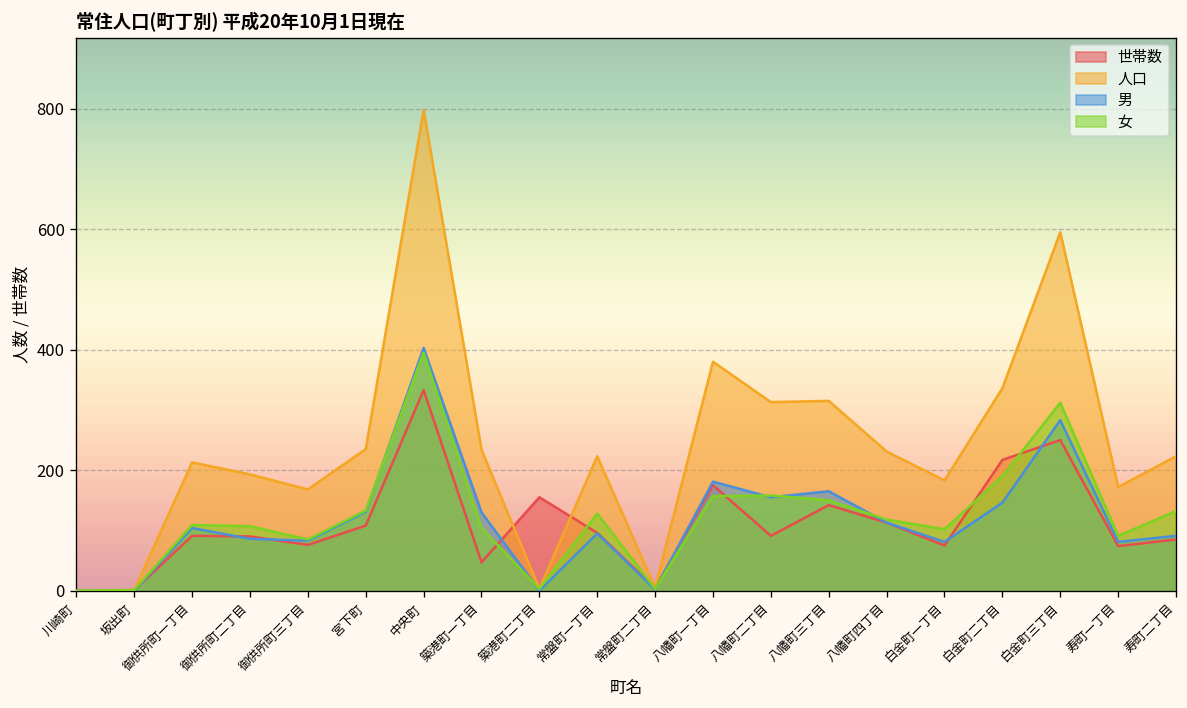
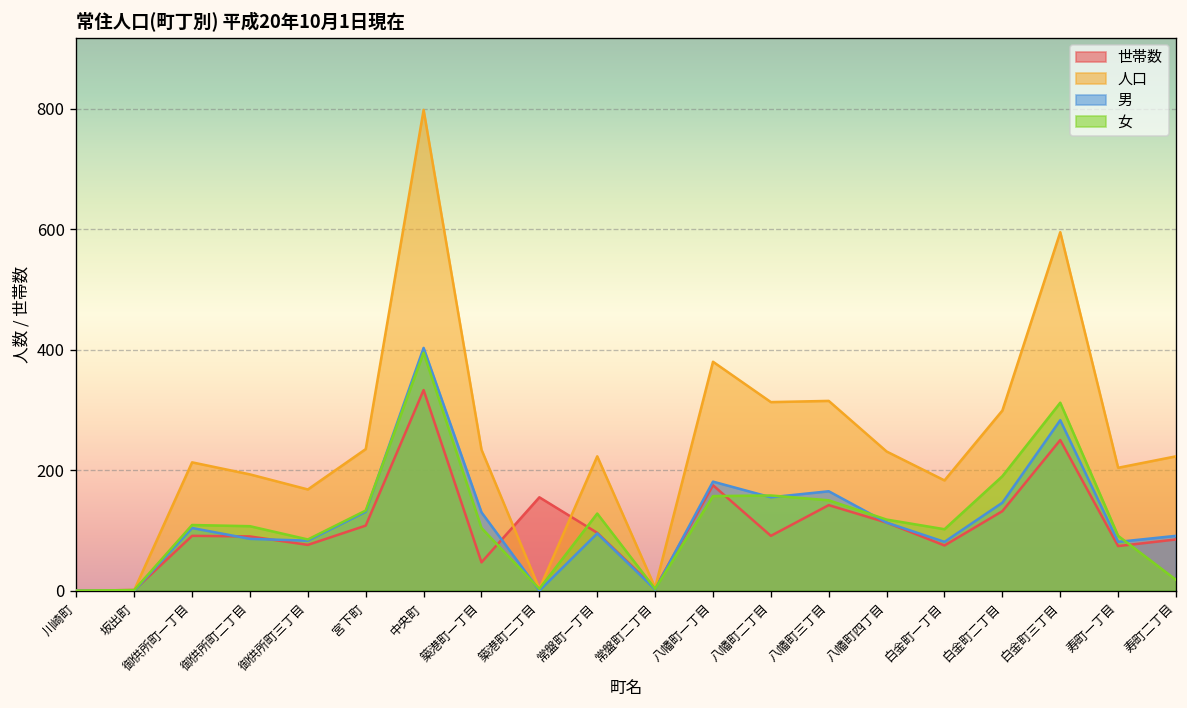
  {
    "世帯数": {
      "御供所町一丁目": 90,
      "御供所町三丁目": 80,
      "宮下町": 110,
      "中央町": 330,
      "築港町一丁目": 50,
      "築港町二丁目": 160,
      "八幡町一丁目": 180,
      "八幡町二丁目": 90,
      "八幡町三丁目": 140,
      "白金町一丁目": 80,
-     "白金町二丁目": 220,
+     "白金町二丁目": 130,
      "白金町三丁目": 250,
      "寿町一丁目": 70,
      "寿町二丁目": 90
    },
    "人口": {
      "御供所町一丁目": 210,
      "御供所町二丁目": 190,
      "御供所町三丁目": 170,
      "宮下町": 240,
      "中央町": 800,
      "築港町一丁目": 230,
      "常盤町一丁目": 220,
      "八幡町一丁目": 380,
      "八幡町二丁目": 310,
      "八幡町三丁目": 320,
      "八幡町四丁目": 230,
      "白金町一丁目": 180,
-     "白金町二丁目": 340,
+     "白金町二丁目": 300,
      "白金町三丁目": 600,
-     "寿町一丁目": 170,
+     "寿町一丁目": 200,
      "寿町二丁目": 220
    },
    "男": {
      "中央町": 400,
      "築港町一丁目": 130,
      "八幡町一丁目": 180,
      "八幡町三丁目": 170,
      "白金町一丁目": 80,
      "白金町二丁目": 150,
      "白金町三丁目": 280,
      "寿町一丁目": 80,
      "寿町二丁目": 90
    },
    "女": {
      "御供所町二丁目": 110,
      "中央町": 400,
      "築港町一丁目": 100,
      "常盤町一丁目": 130,
      "八幡町一丁目": 160,
      "八幡町三丁目": 150,
      "白金町一丁目": 100,
      "白金町二丁目": 190,
      "白金町三丁目": 310,
      "寿町一丁目": 90,
-     "寿町二丁目": 130
+     "寿町二丁目": 20
    }
  }
